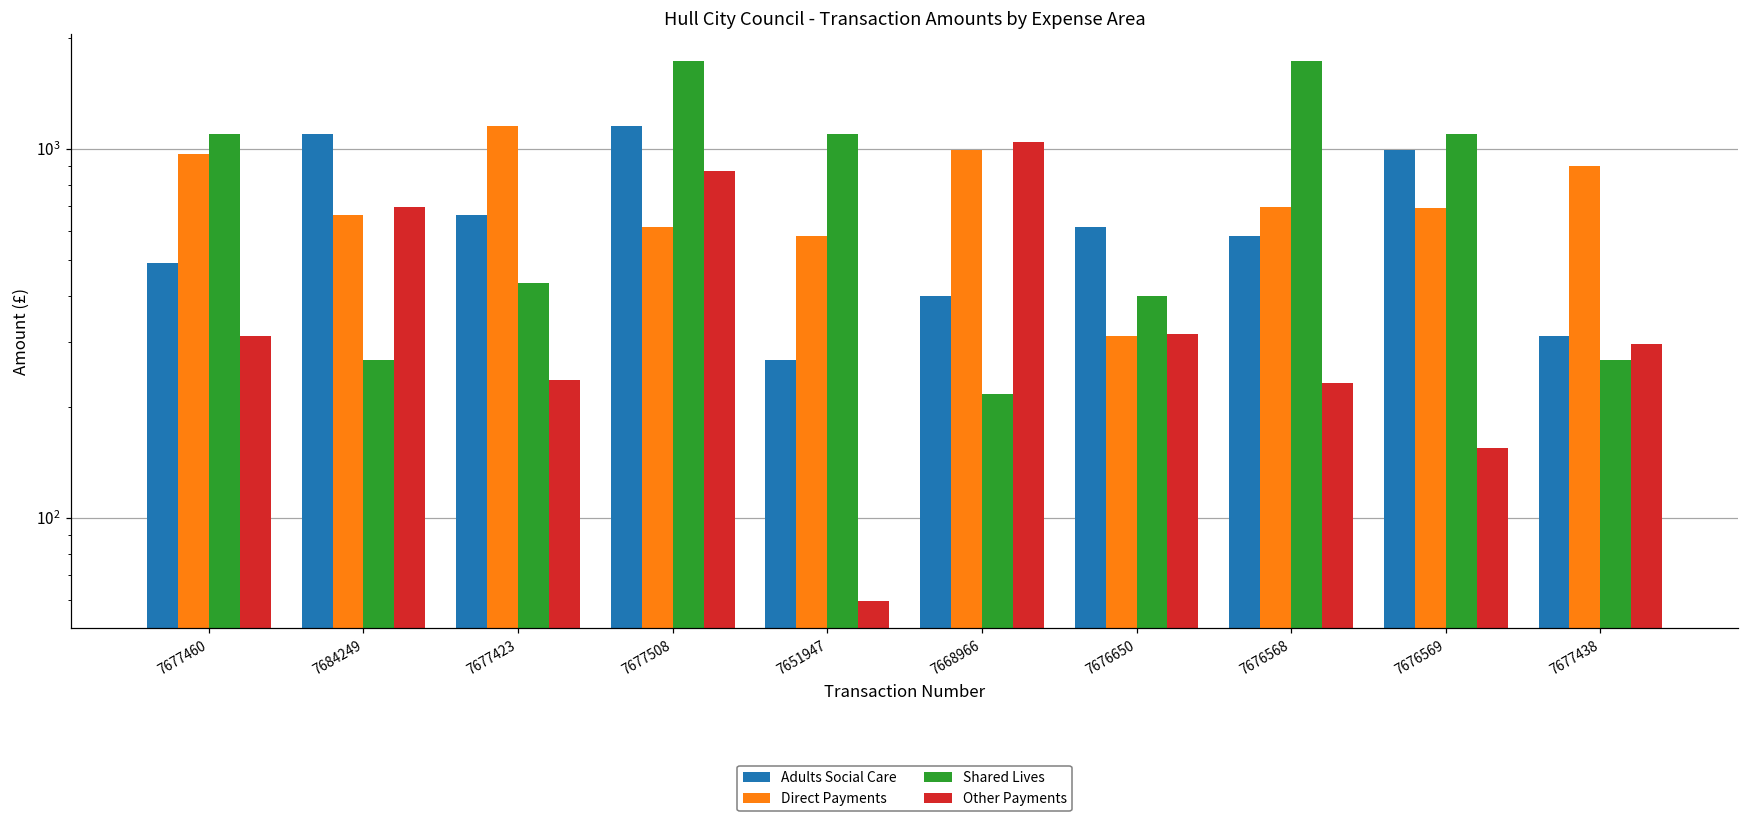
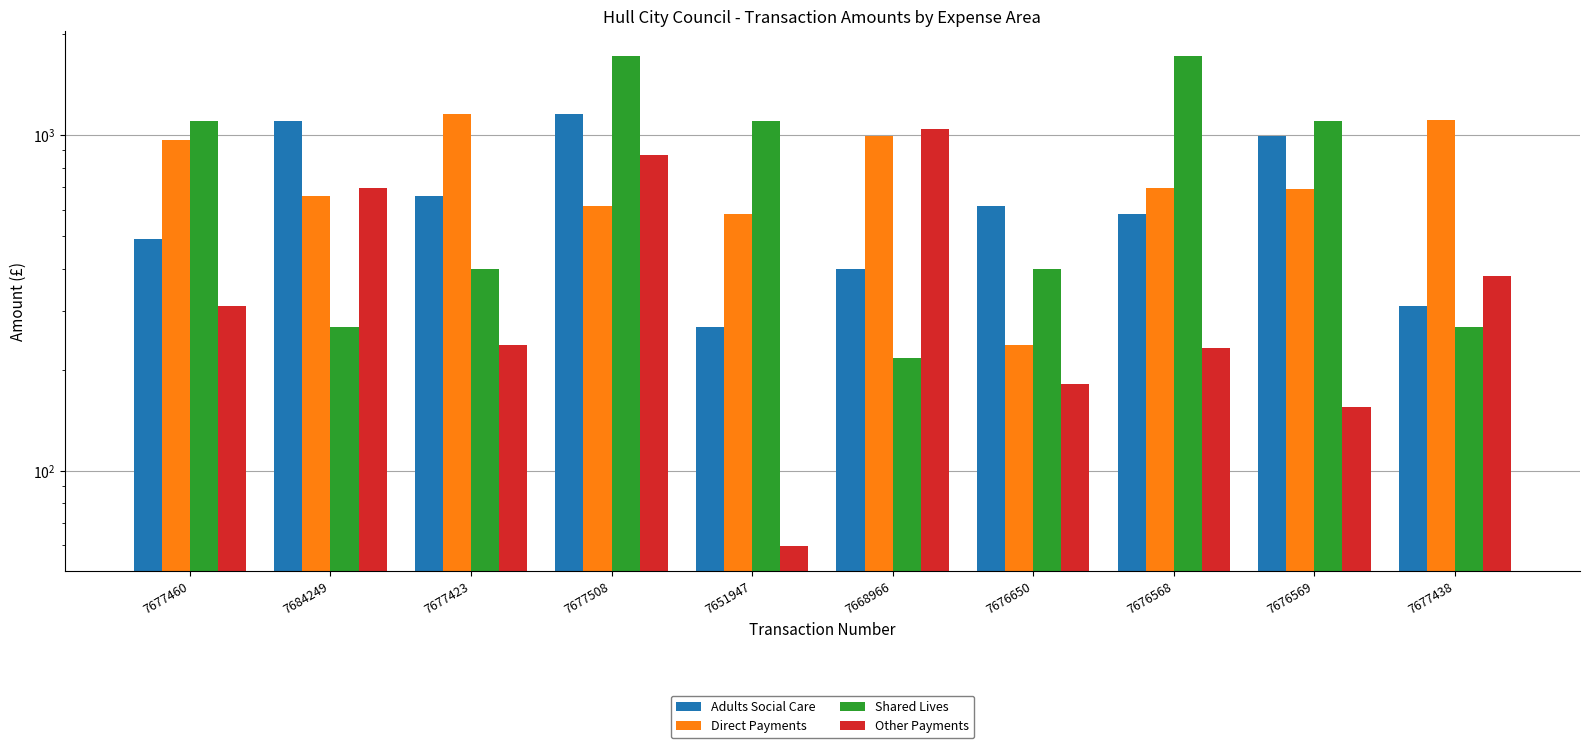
  {
    "Adults Social Care": {
      "7677460": 490,
      "7684249": 1100,
      "7677423": 660,
      "7677508": 1160,
      "7651947": 270,
      "7668966": 400,
      "7676650": 610,
      "7676568": 580,
      "7676569": 990,
      "7677438": 310
    },
    "Direct Payments": {
      "7677460": 970,
      "7684249": 660,
      "7677423": 1160,
      "7677508": 610,
      "7651947": 580,
      "7668966": 990,
-     "7676650": 310,
+     "7676650": 240,
      "7676568": 700,
      "7676569": 690,
-     "7677438": 900
+     "7677438": 1110
    },
    "Shared Lives": {
      "7677460": 1100,
      "7684249": 270,
-     "7677423": 430,
+     "7677423": 400,
      "7677508": 1700,
      "7651947": 1100,
      "7668966": 220,
      "7676650": 400,
      "7676568": 1700,
      "7676569": 1100,
      "7677438": 270
    },
    "Other Payments": {
      "7677460": 310,
      "7684249": 700,
      "7677423": 240,
      "7677508": 870,
      "7651947": 59,
      "7668966": 1040,
-     "7676650": 310,
+     "7676650": 180,
      "7676568": 230,
      "7676569": 160,
-     "7677438": 300
+     "7677438": 380
    }
  }
